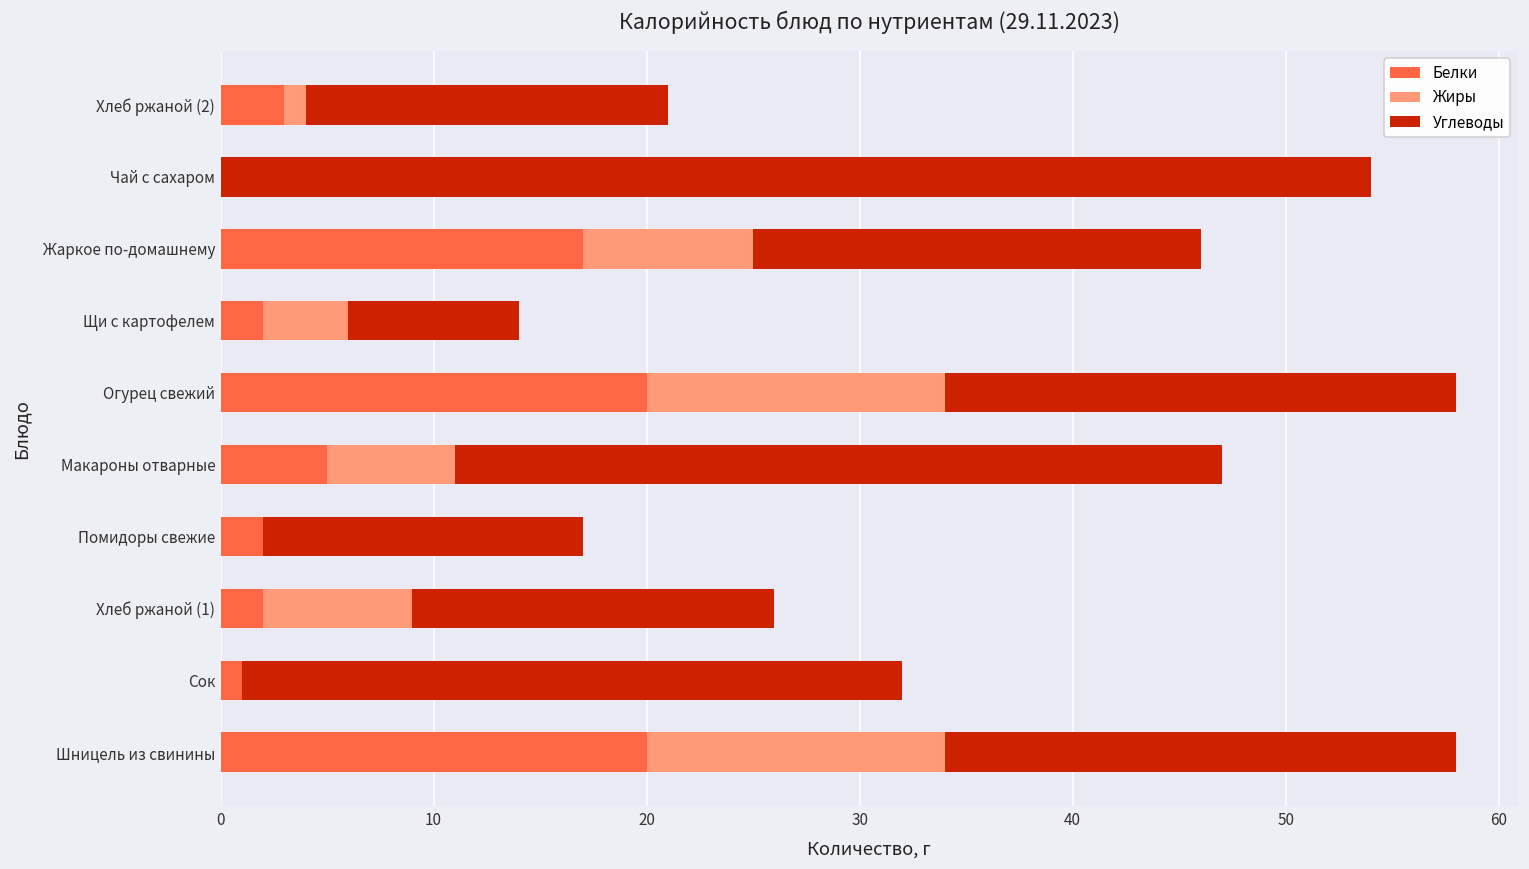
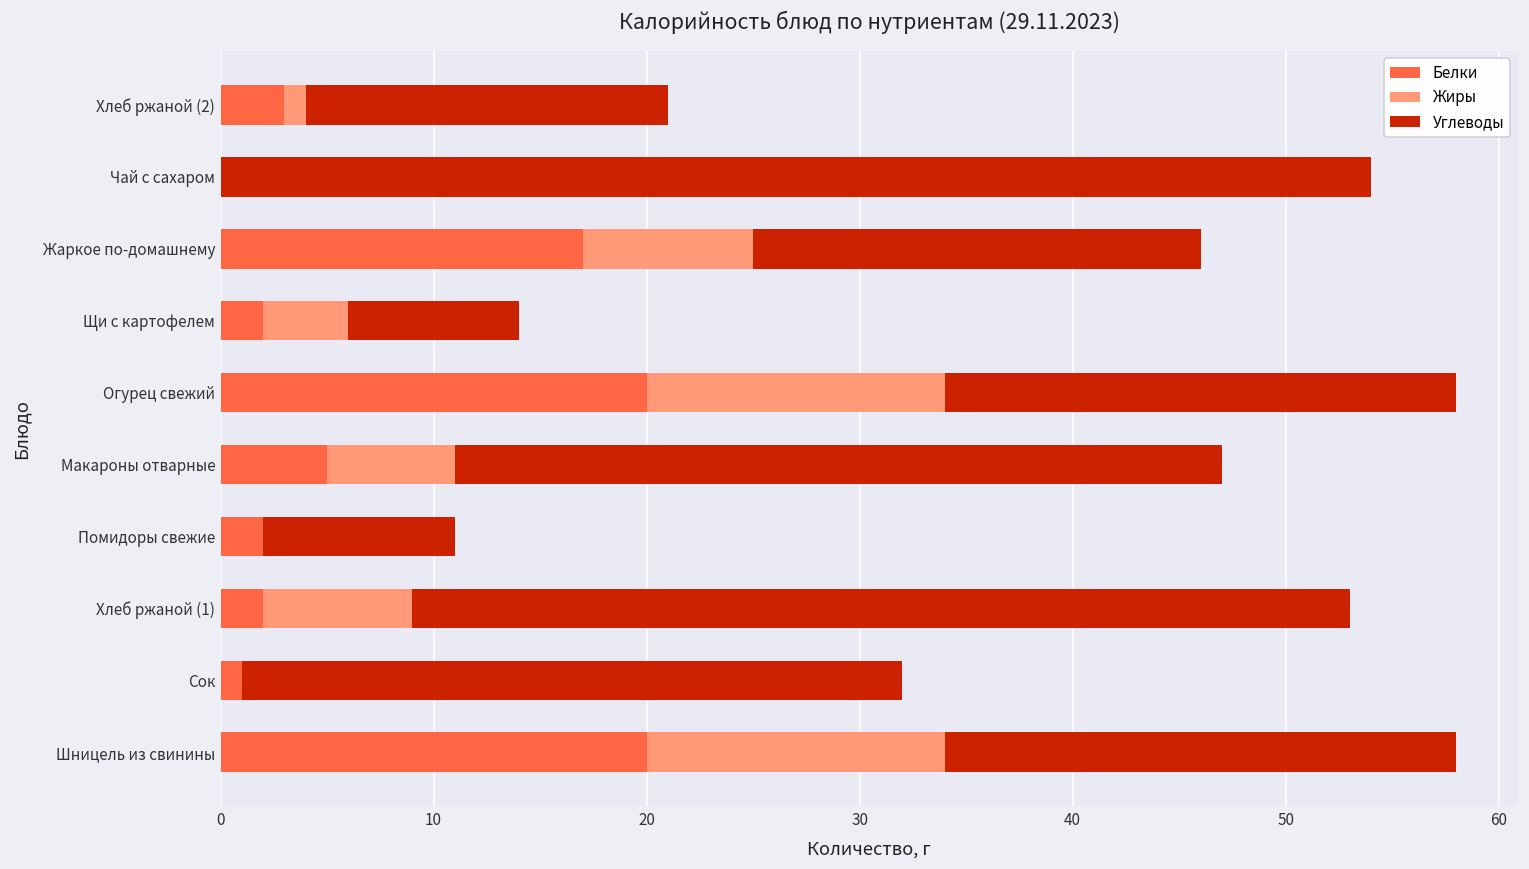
  {
    "Белки": {
      "Хлеб ржаной (2)": 3,
      "Чай с сахаром": 0,
      "Жаркое по-домашнему": 17,
      "Щи с картофелем": 2,
      "Огурец свежий": 20,
      "Макароны отварные": 5,
      "Помидоры свежие": 2,
      "Хлеб ржаной (1)": 2,
      "Сок": 1,
      "Шницель из свинины": 20
    },
    "Жиры": {
      "Хлеб ржаной (2)": 1,
      "Чай с сахаром": 0,
      "Жаркое по-домашнему": 8,
      "Щи с картофелем": 4,
      "Огурец свежий": 14,
      "Макароны отварные": 6,
      "Помидоры свежие": 0,
      "Хлеб ржаной (1)": 7,
      "Сок": 0,
      "Шницель из свинины": 14
    },
    "Углеводы": {
      "Хлеб ржаной (2)": 17,
      "Чай с сахаром": 54,
      "Жаркое по-домашнему": 21,
      "Щи с картофелем": 8,
      "Огурец свежий": 24,
      "Макароны отварные": 36,
-     "Помидоры свежие": 15,
-     "Хлеб ржаной (1)": 17,
+     "Помидоры свежие": 9,
+     "Хлеб ржаной (1)": 44,
      "Сок": 31,
      "Шницель из свинины": 24
    }
  }
